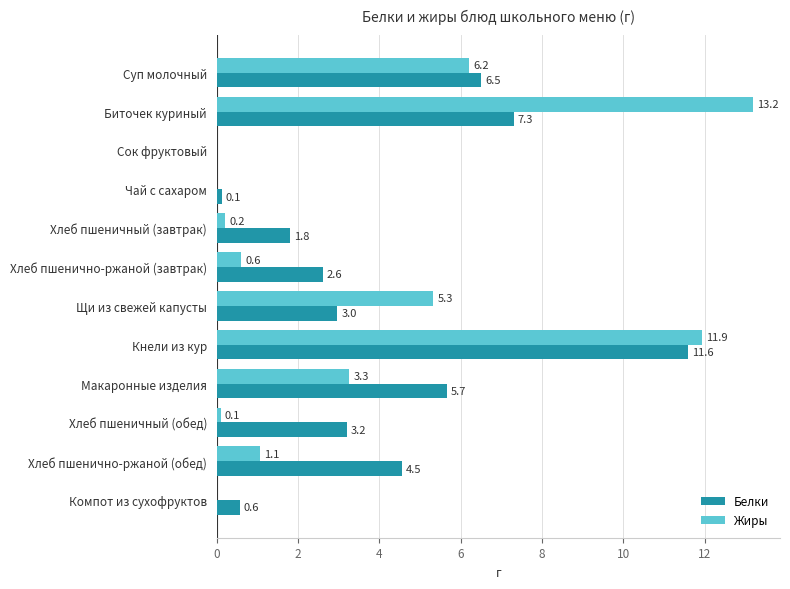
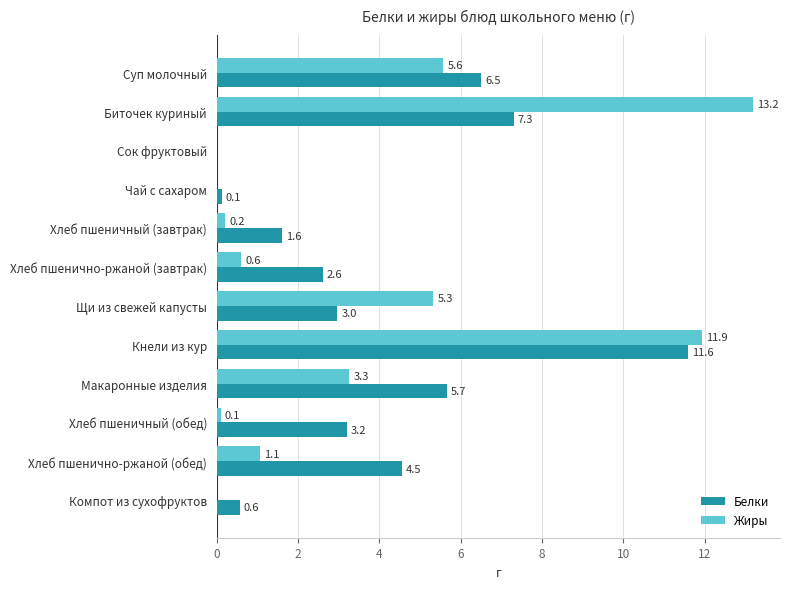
  {
    "Белки": {
      "Суп молочный": 6.5,
      "Биточек куриный": 7.3,
      "Чай с сахаром": 0.1,
-     "Хлеб пшеничный (завтрак)": 1.8,
+     "Хлеб пшеничный (завтрак)": 1.6,
      "Хлеб пшенично-ржаной (завтрак)": 2.6,
      "Щи из свежей капусты": 3.0,
      "Кнели из кур": 11.6,
      "Макаронные изделия": 5.7,
      "Хлеб пшеничный (обед)": 3.2,
      "Хлеб пшенично-ржаной (обед)": 4.5,
      "Компот из сухофруктов": 0.6
    },
    "Жиры": {
-     "Суп молочный": 6.2,
+     "Суп молочный": 5.6,
      "Биточек куриный": 13.2,
      "Хлеб пшеничный (завтрак)": 0.2,
      "Хлеб пшенично-ржаной (завтрак)": 0.6,
      "Щи из свежей капусты": 5.3,
      "Кнели из кур": 11.9,
      "Макаронные изделия": 3.3,
      "Хлеб пшеничный (обед)": 0.1,
      "Хлеб пшенично-ржаной (обед)": 1.1
    }
  }
